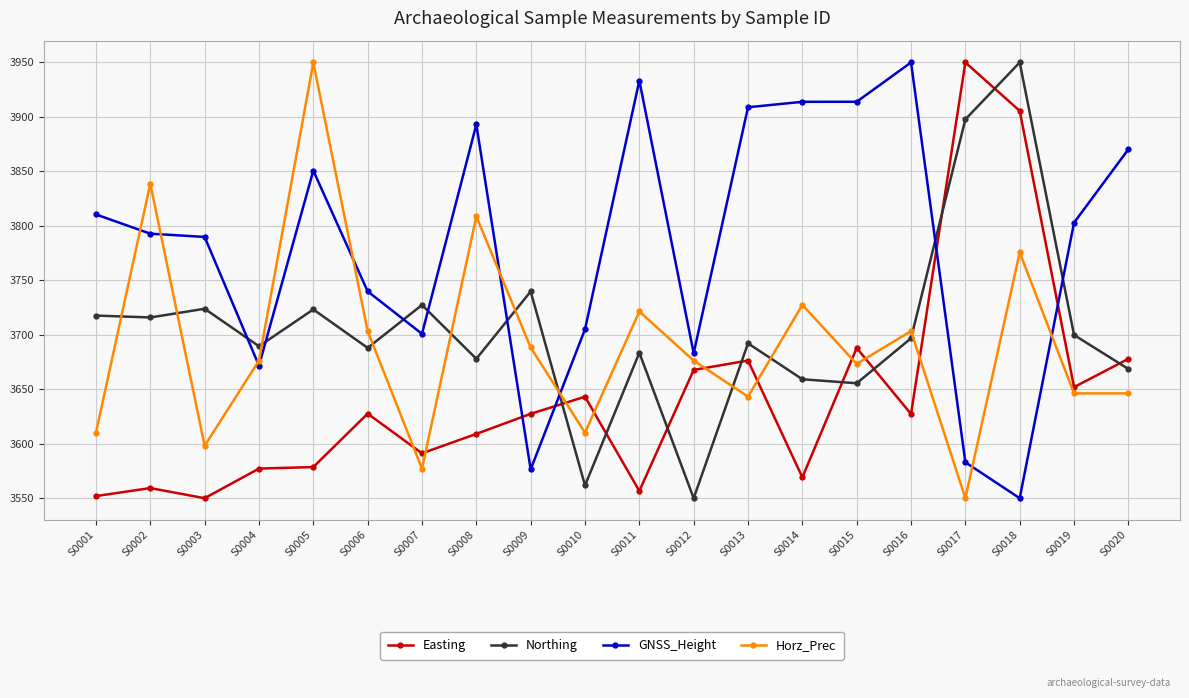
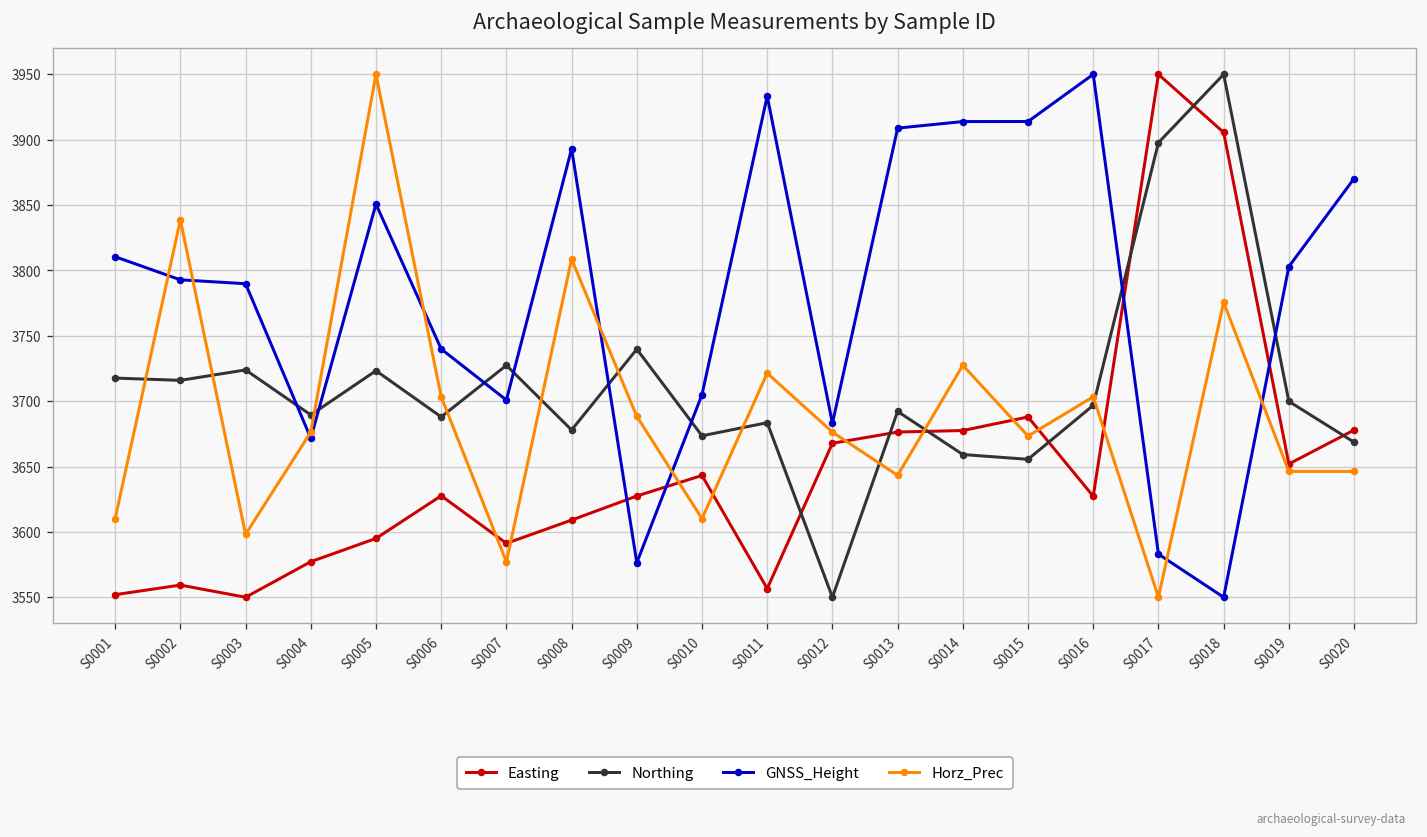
  {
    "Easting": {
      "S0001": 3552,
      "S0002": 3559,
      "S0003": 3550,
      "S0004": 3577,
-     "S0005": 3579,
+     "S0005": 3595,
      "S0006": 3628,
      "S0007": 3591,
      "S0008": 3609,
      "S0009": 3627,
      "S0010": 3643,
      "S0011": 3557,
      "S0012": 3668,
      "S0013": 3676,
-     "S0014": 3569,
+     "S0014": 3678,
      "S0015": 3688,
      "S0016": 3627,
      "S0017": 3950,
      "S0018": 3906,
      "S0019": 3652,
      "S0020": 3678
    },
    "Northing": {
      "S0001": 3718,
      "S0002": 3716,
      "S0003": 3724,
      "S0004": 3689,
      "S0005": 3723,
      "S0006": 3688,
      "S0007": 3727,
      "S0008": 3678,
      "S0009": 3740,
-     "S0010": 3562,
+     "S0010": 3673,
      "S0011": 3684,
      "S0012": 3550,
      "S0013": 3692,
      "S0014": 3659,
      "S0015": 3656,
      "S0016": 3697,
      "S0017": 3898,
      "S0018": 3950,
      "S0019": 3700,
      "S0020": 3669
    },
    "GNSS_Height": {
      "S0001": 3810,
      "S0002": 3793,
      "S0003": 3790,
      "S0004": 3672,
      "S0005": 3851,
      "S0006": 3740,
      "S0007": 3701,
      "S0008": 3893,
      "S0009": 3576,
      "S0010": 3705,
      "S0011": 3933,
      "S0012": 3683,
      "S0013": 3909,
      "S0014": 3914,
      "S0015": 3914,
      "S0016": 3950,
      "S0017": 3583,
      "S0018": 3550,
      "S0019": 3803,
      "S0020": 3870
    },
    "Horz_Prec": {
      "S0001": 3610,
      "S0002": 3839,
      "S0003": 3598,
      "S0004": 3676,
      "S0005": 3950,
      "S0006": 3703,
      "S0007": 3577,
      "S0008": 3809,
      "S0009": 3688,
      "S0010": 3610,
      "S0011": 3721,
      "S0012": 3676,
      "S0013": 3643,
      "S0014": 3727,
      "S0015": 3673,
      "S0016": 3703,
      "S0017": 3550,
      "S0018": 3776,
      "S0019": 3646,
      "S0020": 3646
    }
  }
